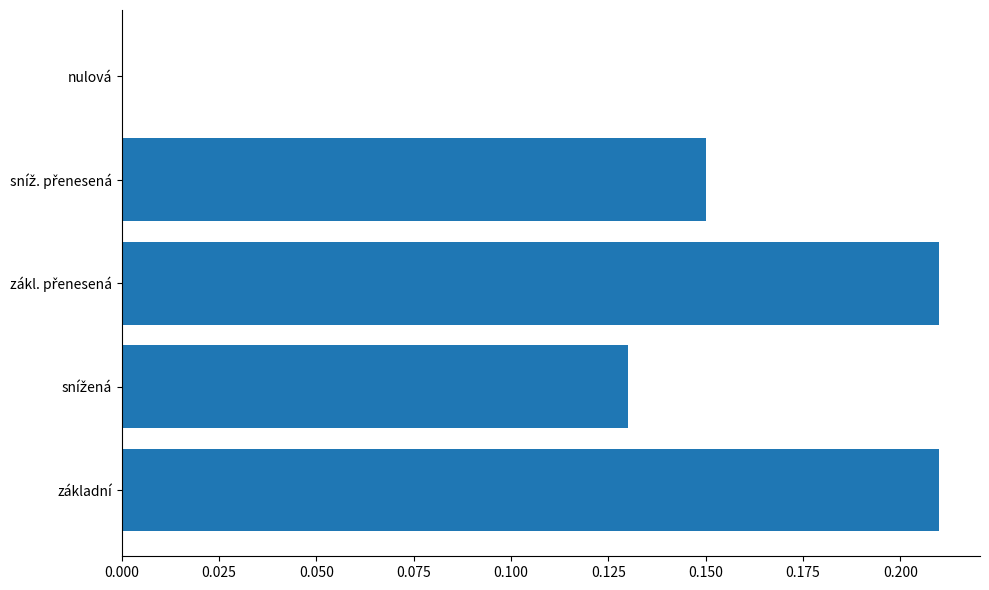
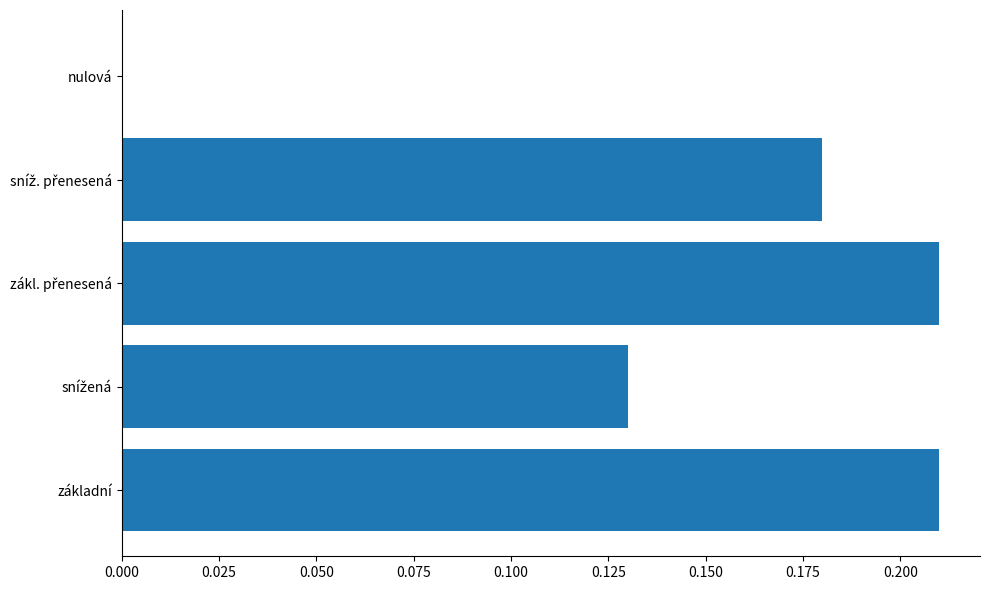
  {
    "nulová": 0.00,
-   "sníž. přenesená": 0.15,
+   "sníž. přenesená": 0.18,
    "zákl. přenesená": 0.21,
    "snížená": 0.13,
    "základní": 0.21
  }
